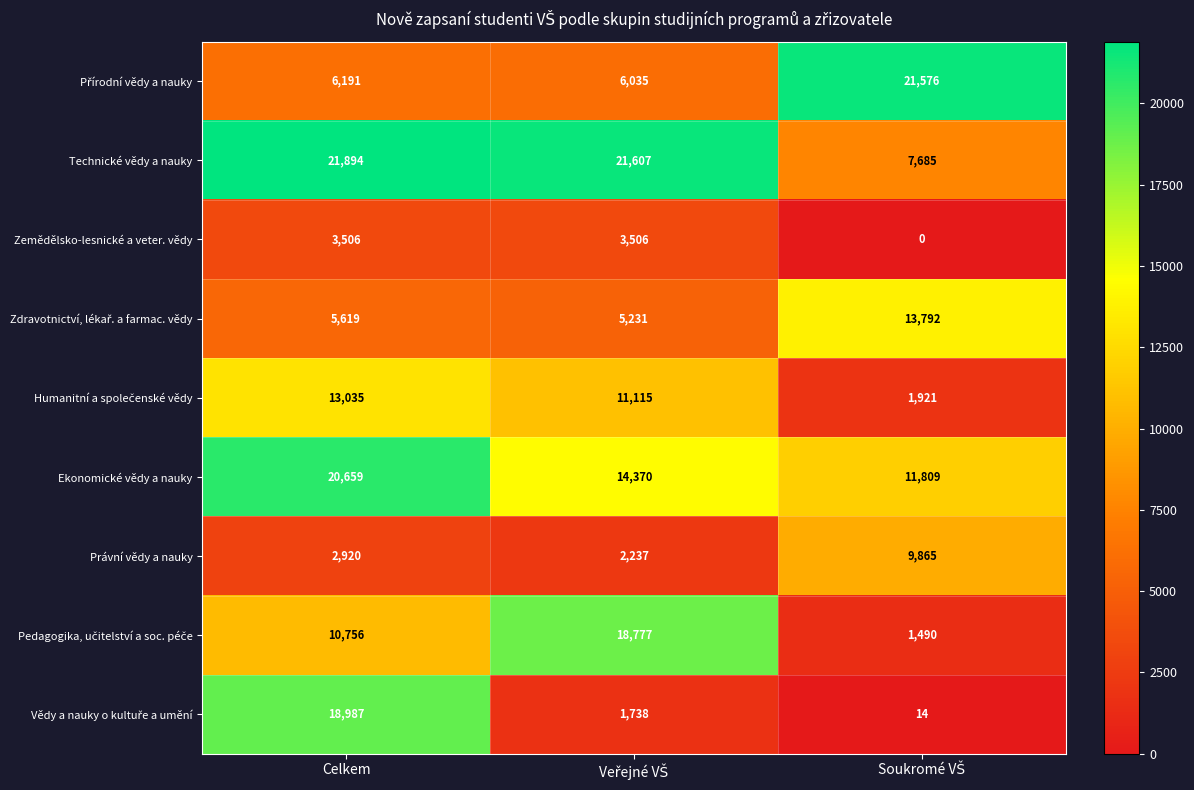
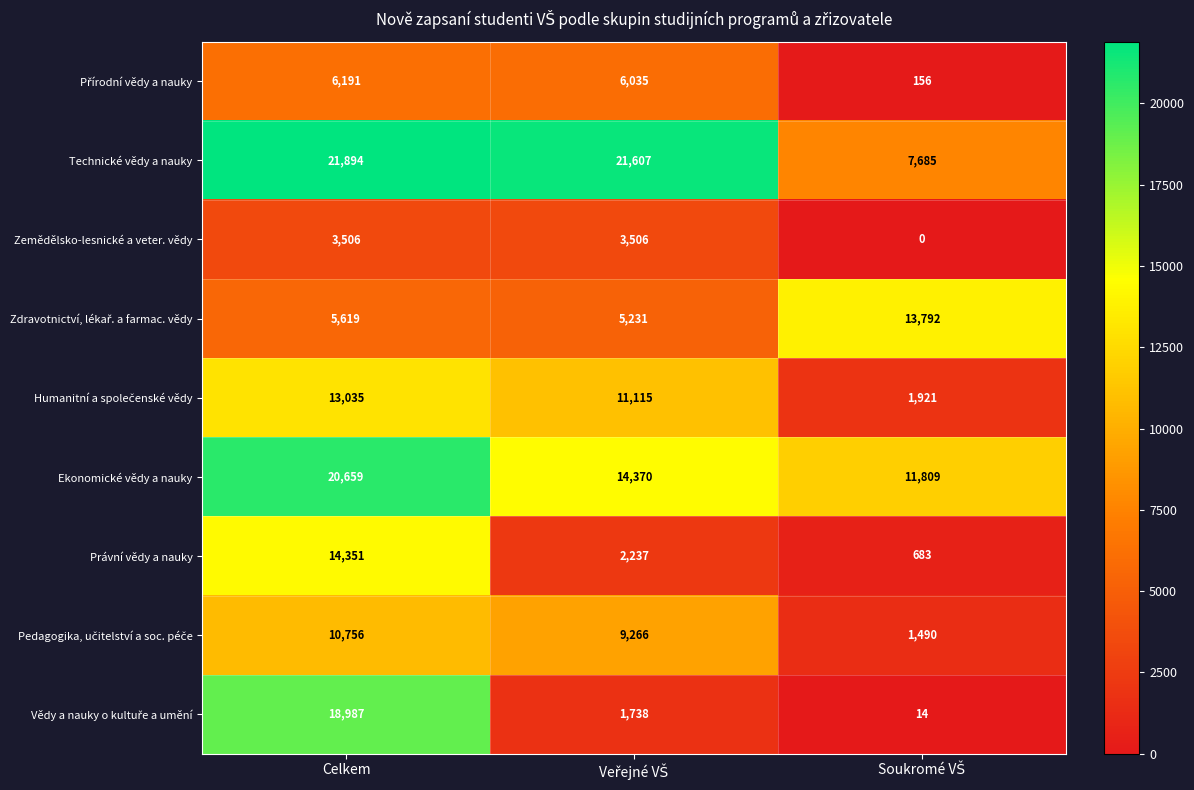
  {
    "Přírodní vědy a nauky": {
      "Celkem": "6,191",
      "Veřejné VŠ": "6,035",
-     "Soukromé VŠ": "21,576"
+     "Soukromé VŠ": "156"
    },
    "Technické vědy a nauky": {
      "Celkem": "21,894",
      "Veřejné VŠ": "21,607",
      "Soukromé VŠ": "7,685"
    },
    "Zemědělsko-lesnické a veter. vědy": {
      "Celkem": "3,506",
      "Veřejné VŠ": "3,506",
      "Soukromé VŠ": "0"
    },
    "Zdravotnictví, lékař. a farmac. vědy": {
      "Celkem": "5,619",
      "Veřejné VŠ": "5,231",
      "Soukromé VŠ": "13,792"
    },
    "Humanitní a společenské vědy": {
      "Celkem": "13,035",
      "Veřejné VŠ": "11,115",
      "Soukromé VŠ": "1,921"
    },
    "Ekonomické vědy a nauky": {
      "Celkem": "20,659",
      "Veřejné VŠ": "14,370",
      "Soukromé VŠ": "11,809"
    },
    "Právní vědy a nauky": {
-     "Celkem": "2,920",
+     "Celkem": "14,351",
      "Veřejné VŠ": "2,237",
-     "Soukromé VŠ": "9,865"
+     "Soukromé VŠ": "683"
    },
    "Pedagogika, učitelství a soc. péče": {
      "Celkem": "10,756",
-     "Veřejné VŠ": "18,777",
+     "Veřejné VŠ": "9,266",
      "Soukromé VŠ": "1,490"
    },
    "Vědy a nauky o kultuře a umění": {
      "Celkem": "18,987",
      "Veřejné VŠ": "1,738",
      "Soukromé VŠ": "14"
    }
  }
